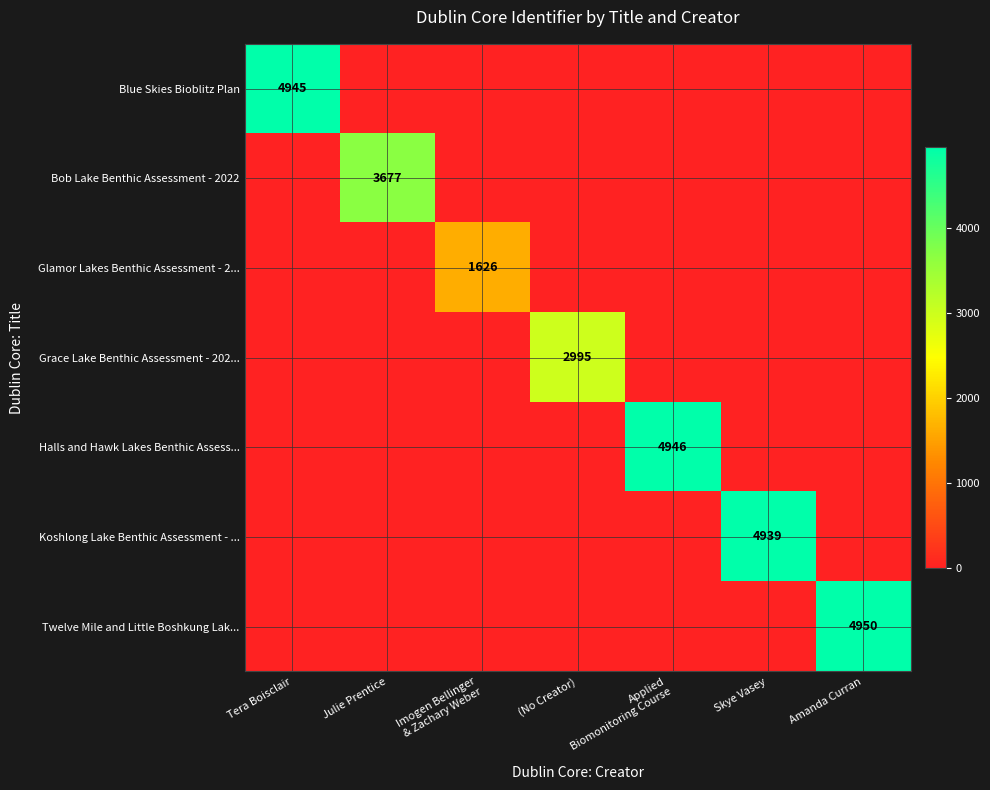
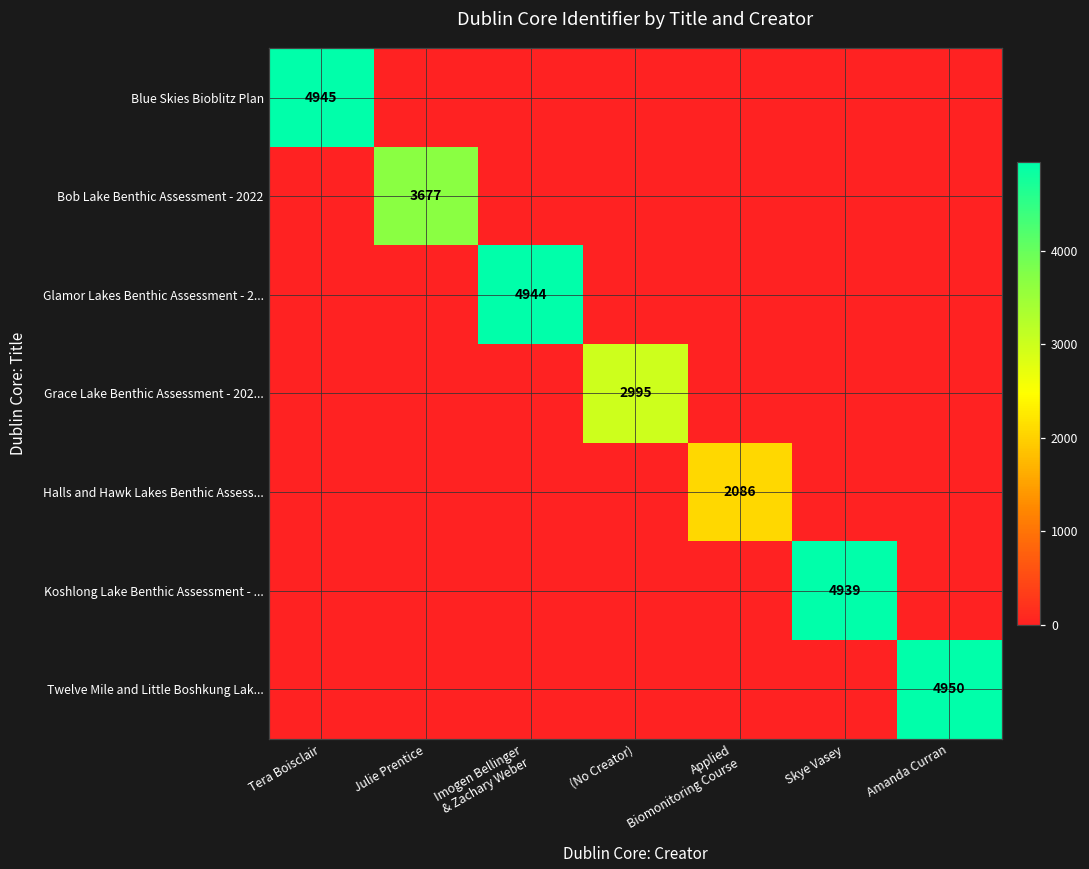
  {
    "Blue Skies Bioblitz Plan": {
      "Tera Boisclair": 4945
    },
    "Bob Lake Benthic Assessment - 2022": {
      "Julie Prentice": 3677
    },
    "Glamor Lakes Benthic Assessment - 2...": {
-     "Imogen Bellinger & Zachary Weber": 1626
+     "Imogen Bellinger & Zachary Weber": 4944
    },
    "Grace Lake Benthic Assessment - 202...": {
      "(No Creator)": 2995
    },
    "Halls and Hawk Lakes Benthic Assess...": {
-     "Applied Biomonitoring Course": 4946
+     "Applied Biomonitoring Course": 2086
    },
    "Koshlong Lake Benthic Assessment - ...": {
      "Skye Vasey": 4939
    },
    "Twelve Mile and Little Boshkung Lak...": {
      "Amanda Curran": 4950
    }
  }
